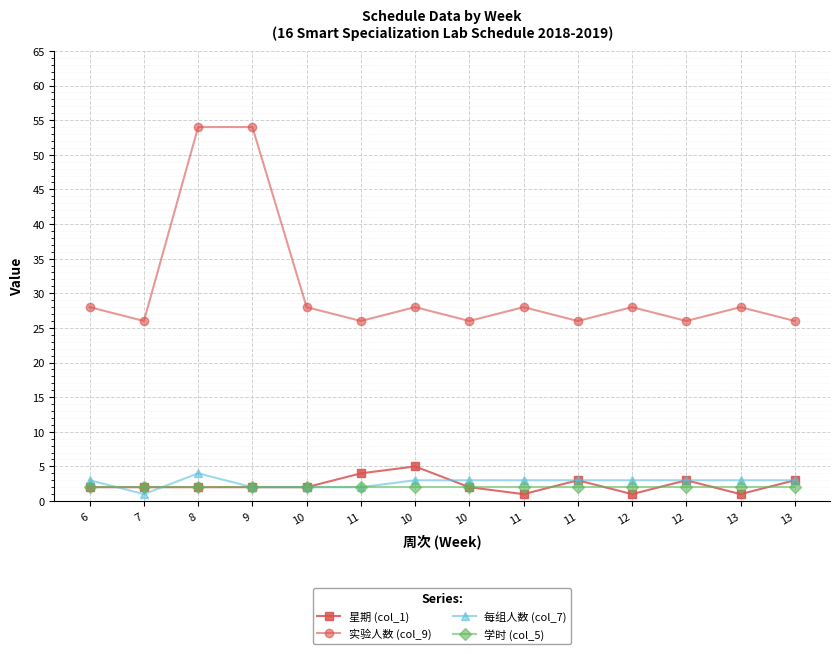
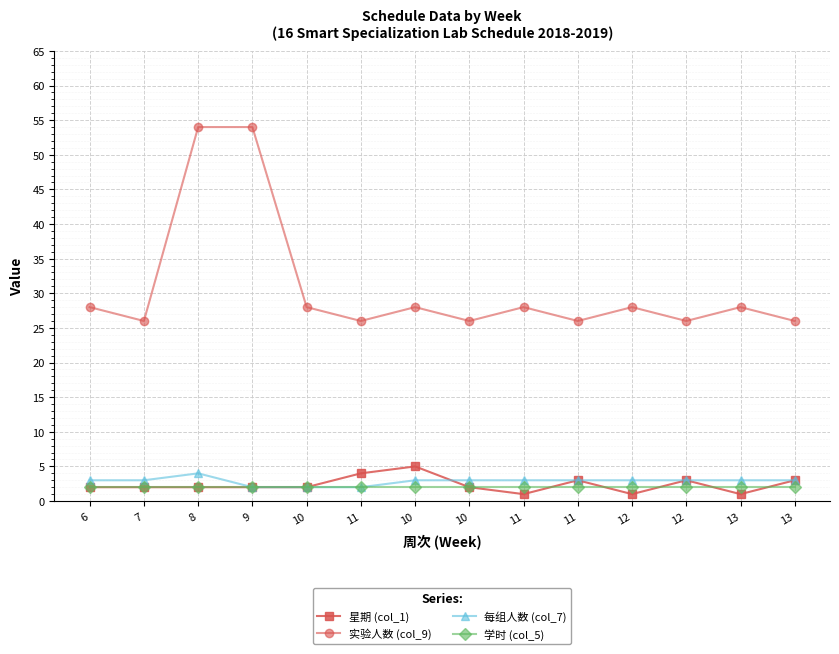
  {
    "每组人数 (col_7)": {
      "6": 3,
-     "7": 1,
+     "7": 3,
      "8": 4
    }
  }
